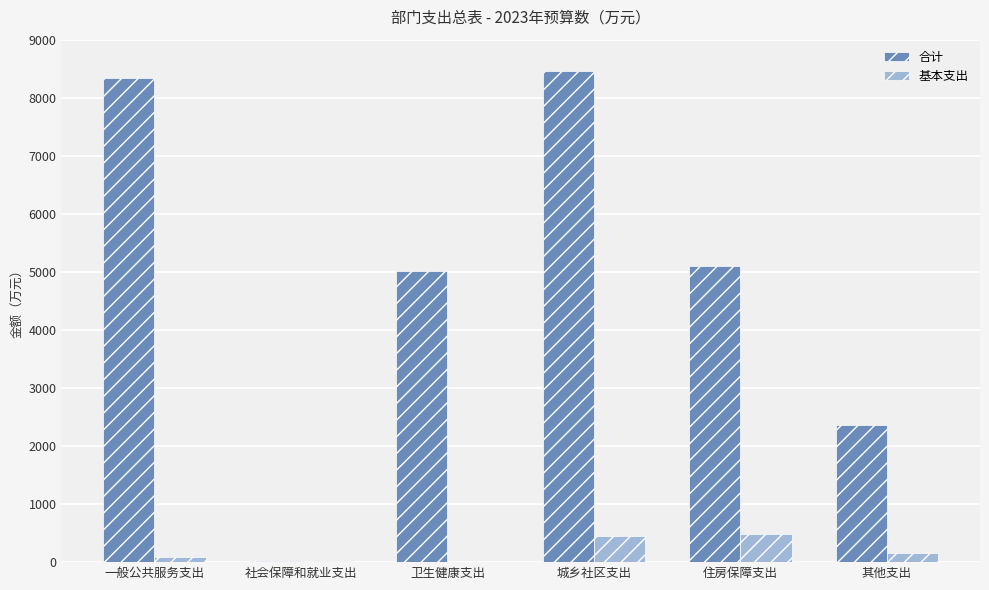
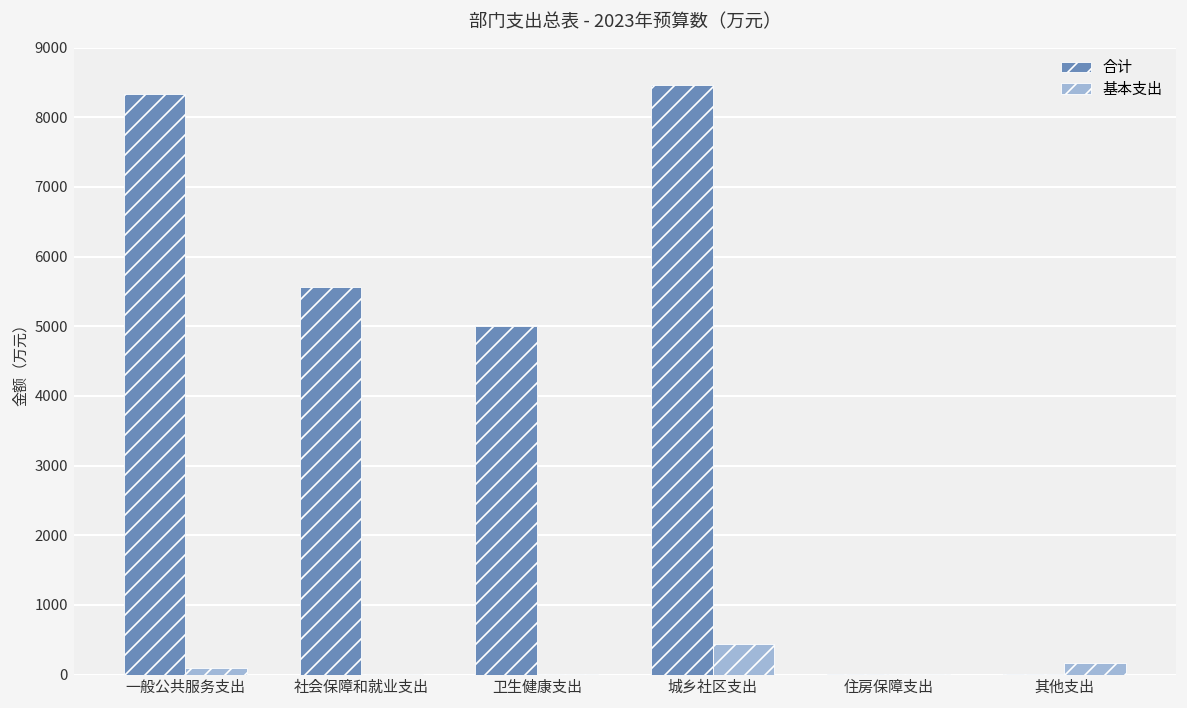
  {
    "合计": {
      "一般公共服务支出": 8300,
-     "社会保障和就业支出": 0,
+     "社会保障和就业支出": 5600,
      "卫生健康支出": 5000,
      "城乡社区支出": 8500,
-     "住房保障支出": 5100,
-     "其他支出": 2400
+     "住房保障支出": 0,
+     "其他支出": 0
    },
    "基本支出": {
      "一般公共服务支出": 100,
      "城乡社区支出": 400,
-     "住房保障支出": 500,
+     "住房保障支出": 0,
      "其他支出": 200
    }
  }
